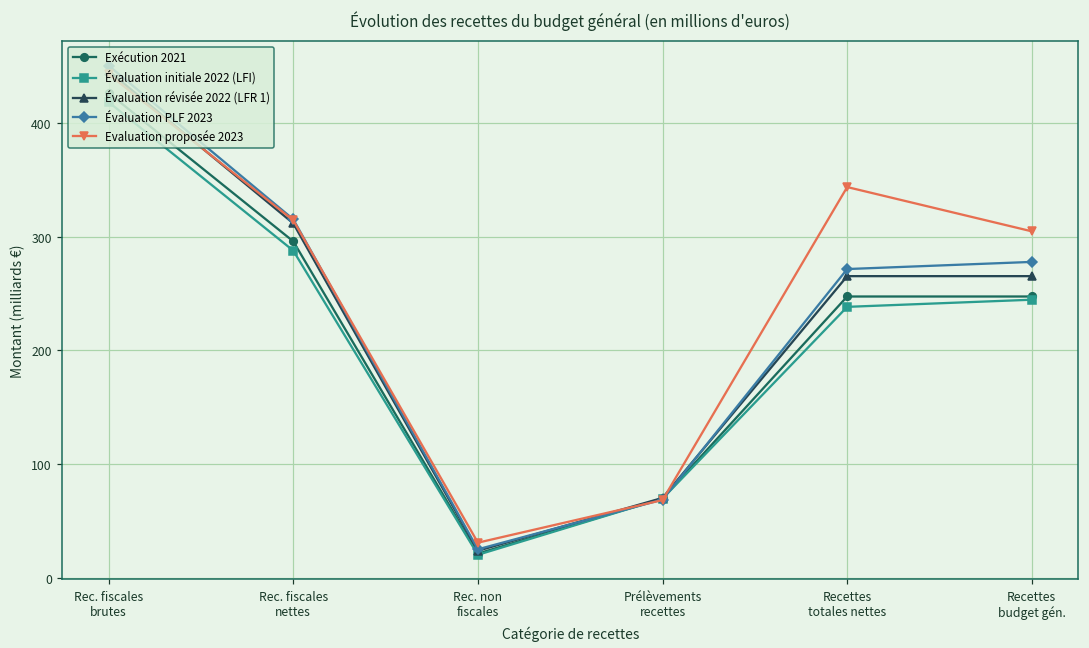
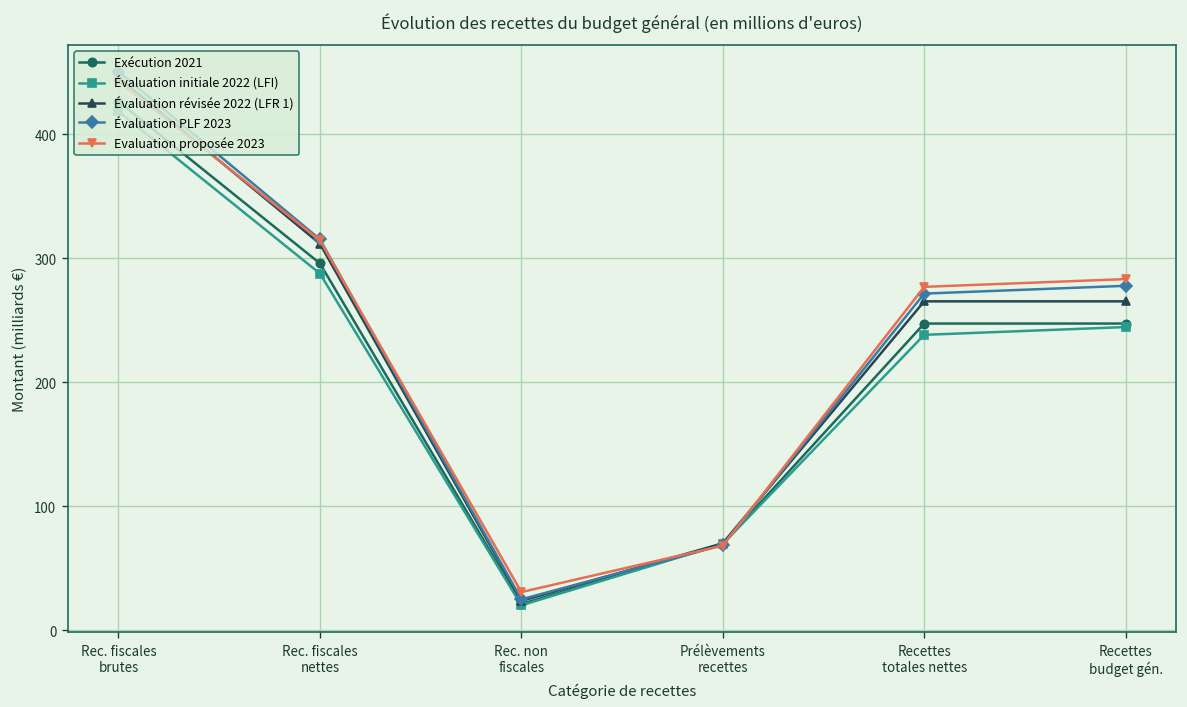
  {
    "Evaluation proposée 2023": {
      "Rec. non fiscales": 31,
-     "Recettes totales nettes": 343,
-     "Recettes budget gén.": 305
+     "Recettes totales nettes": 277,
+     "Recettes budget gén.": 283
    }
  }
